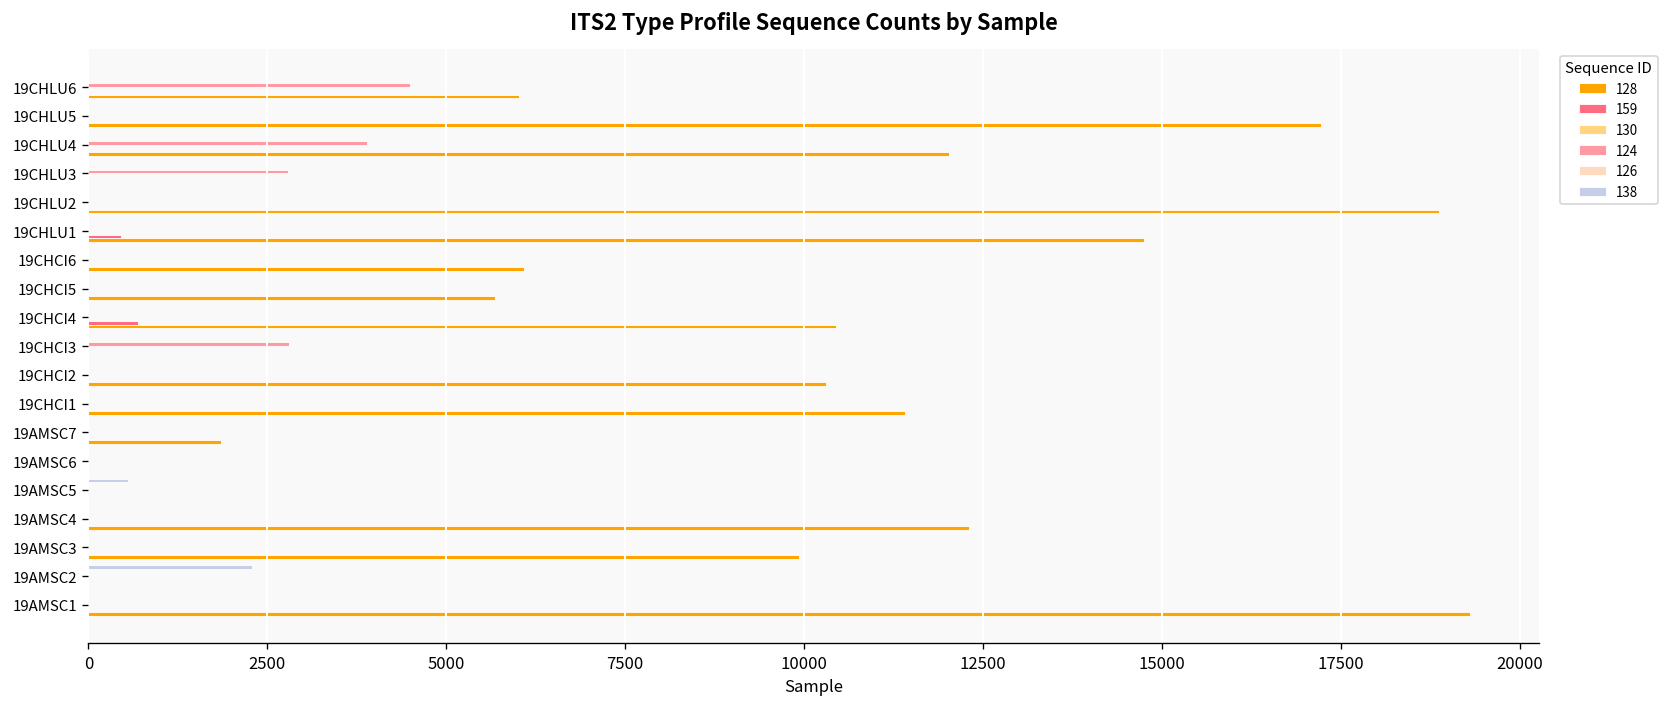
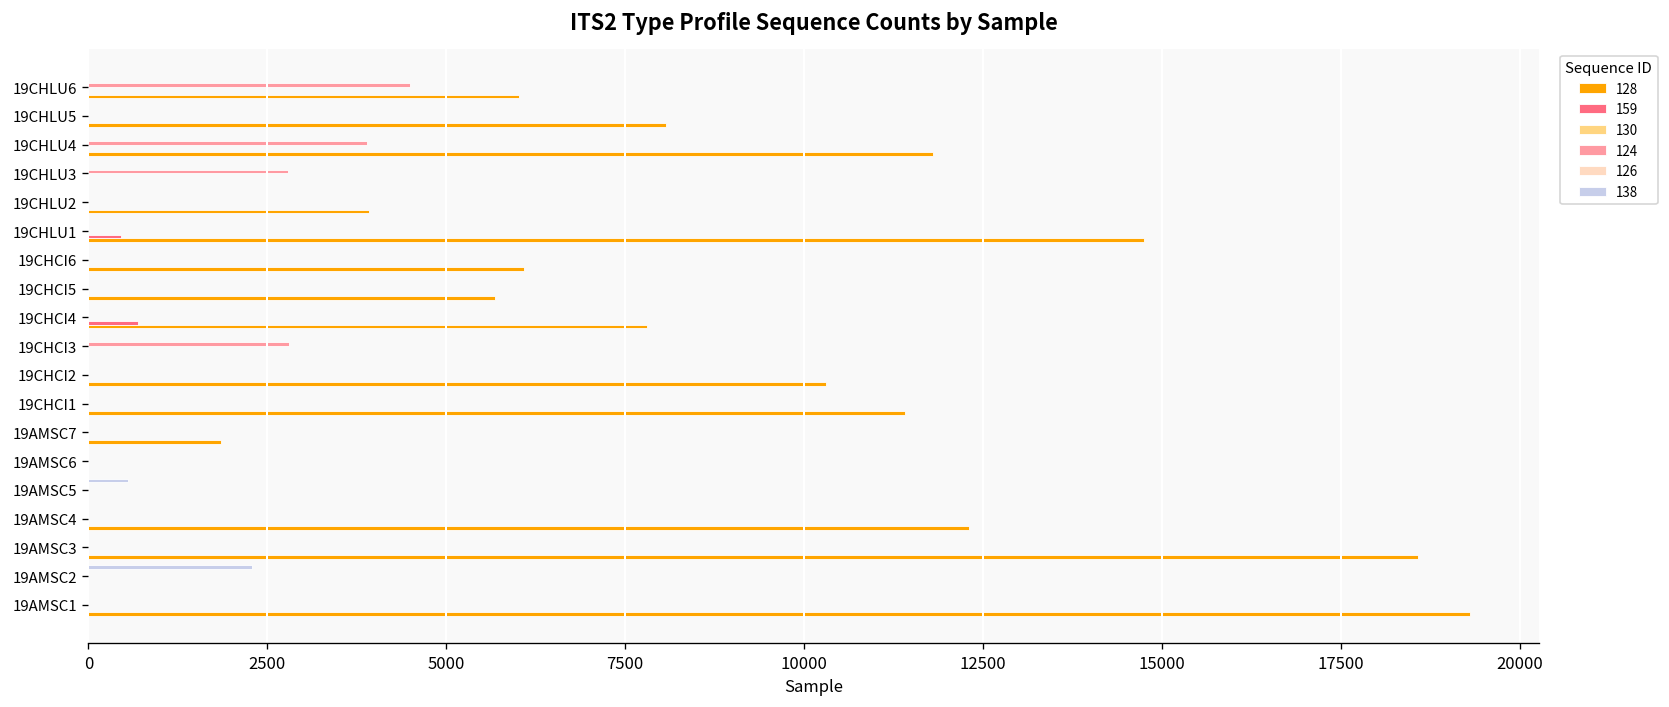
  {
    "128": {
      "19CHLU6": 6000,
-     "19CHLU5": 17200,
-     "19CHLU4": 12000,
+     "19CHLU5": 8100,
+     "19CHLU4": 11800,
      "19CHLU3": 0,
-     "19CHLU2": 18900,
+     "19CHLU2": 3900,
      "19CHLU1": 14800,
      "19CHCI6": 6100,
      "19CHCI5": 5700,
-     "19CHCI4": 10400,
+     "19CHCI4": 7800,
      "19CHCI3": 0,
      "19CHCI2": 10300,
      "19CHCI1": 11400,
      "19AMSC7": 1900,
      "19AMSC6": 0,
      "19AMSC5": 0,
      "19AMSC4": 12300,
-     "19AMSC3": 9900,
+     "19AMSC3": 18600,
      "19AMSC2": 0,
      "19AMSC1": 19300
    },
    "130": {
      "19CHLU6": 0,
      "19CHLU5": 0,
      "19CHLU4": 0,
      "19CHLU3": 0,
      "19CHLU2": 0,
      "19CHLU1": 0,
      "19CHCI6": 0,
      "19CHCI5": 0,
      "19CHCI4": 0,
      "19CHCI3": 0,
      "19CHCI2": 0,
      "19CHCI1": 0,
      "19AMSC7": 0,
      "19AMSC6": 0,
      "19AMSC5": 0,
      "19AMSC4": 0,
      "19AMSC3": 0,
      "19AMSC2": 0,
      "19AMSC1": 0
    },
    "126": {
      "19CHLU6": 0,
      "19CHLU5": 0,
      "19CHLU4": 0,
      "19CHLU3": 0,
      "19CHLU2": 0,
      "19CHLU1": 0,
      "19CHCI6": 0,
      "19CHCI5": 0,
      "19CHCI4": 0,
      "19CHCI3": 0,
      "19CHCI2": 0,
      "19CHCI1": 0,
      "19AMSC7": 0,
      "19AMSC6": 0,
      "19AMSC5": 0,
      "19AMSC4": 0,
      "19AMSC3": 0,
      "19AMSC2": 0,
      "19AMSC1": 0
    },
    "138": {
      "19CHLU6": 0,
      "19CHLU5": 0,
      "19CHLU4": 0,
      "19CHLU3": 0,
      "19CHLU2": 0,
      "19CHLU1": 0,
      "19CHCI6": 0,
      "19CHCI5": 0,
      "19CHCI4": 0,
      "19CHCI3": 0,
      "19CHCI2": 0,
      "19CHCI1": 0,
      "19AMSC7": 0,
      "19AMSC6": 0,
      "19AMSC5": 500,
      "19AMSC4": 0,
      "19AMSC3": 0,
      "19AMSC2": 2300,
      "19AMSC1": 0
    }
  }
